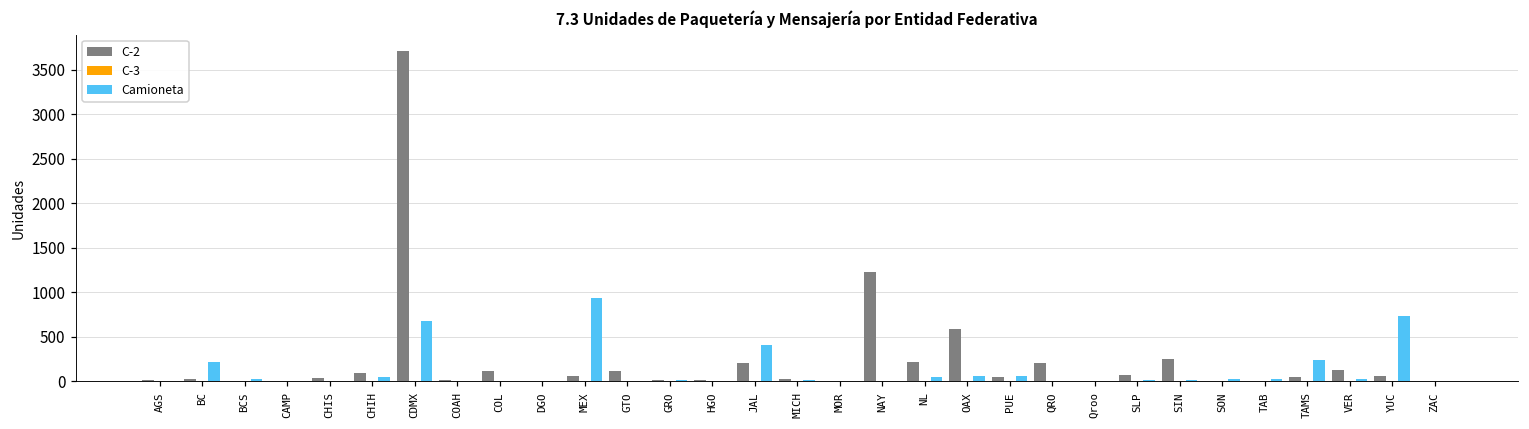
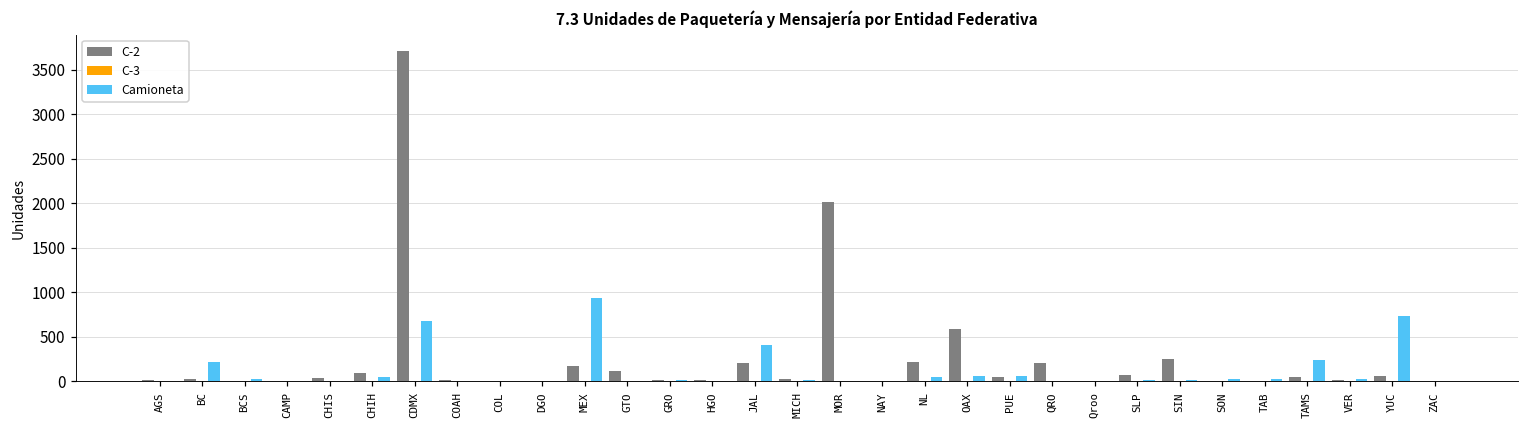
  {
    "C-2": {
      "CHIS": 0,
      "CHIH": 100,
      "CDMX": 3700,
-     "COL": 100,
-     "MEX": 100,
+     "COL": 0,
+     "MEX": 200,
      "GTO": 100,
      "JAL": 200,
-     "MOR": 0,
-     "NAY": 1200,
+     "MOR": 2000,
+     "NAY": 0,
      "NL": 200,
      "OAX": 600,
      "PUE": 0,
      "QRO": 200,
      "SLP": 100,
      "SIN": 300,
      "TAMS": 100,
-     "VER": 100,
+     "VER": 0,
      "YUC": 100
    },
    "C-3": {
      "AGS": 0,
      "BC": 0,
      "BCS": 0,
      "CAMP": 0,
      "CHIS": 0,
      "CHIH": 0,
      "CDMX": 0,
      "COAH": 0,
      "COL": 0,
      "DGO": 0,
      "MEX": 0,
      "GTO": 0,
      "GRO": 0,
      "JAL": 0,
      "MICH": 0,
      "MOR": 0,
      "NAY": 0,
      "OAX": 0,
      "PUE": 0,
      "QRO": 0,
      "Qroo": 0,
      "SLP": 0,
      "SIN": 0,
      "SON": 0,
      "TAB": 0,
      "TAMS": 0,
      "VER": 0,
      "YUC": 0,
      "ZAC": 0
    },
    "Camioneta": {
      "AGS": 0,
      "BC": 200,
      "CAMP": 0,
      "CHIH": 0,
      "CDMX": 700,
      "MEX": 900,
      "JAL": 400,
      "NAY": 0,
      "NL": 0,
      "OAX": 100,
      "PUE": 100,
      "TAB": 0,
      "TAMS": 200,
      "VER": 0,
      "YUC": 700
    }
  }
